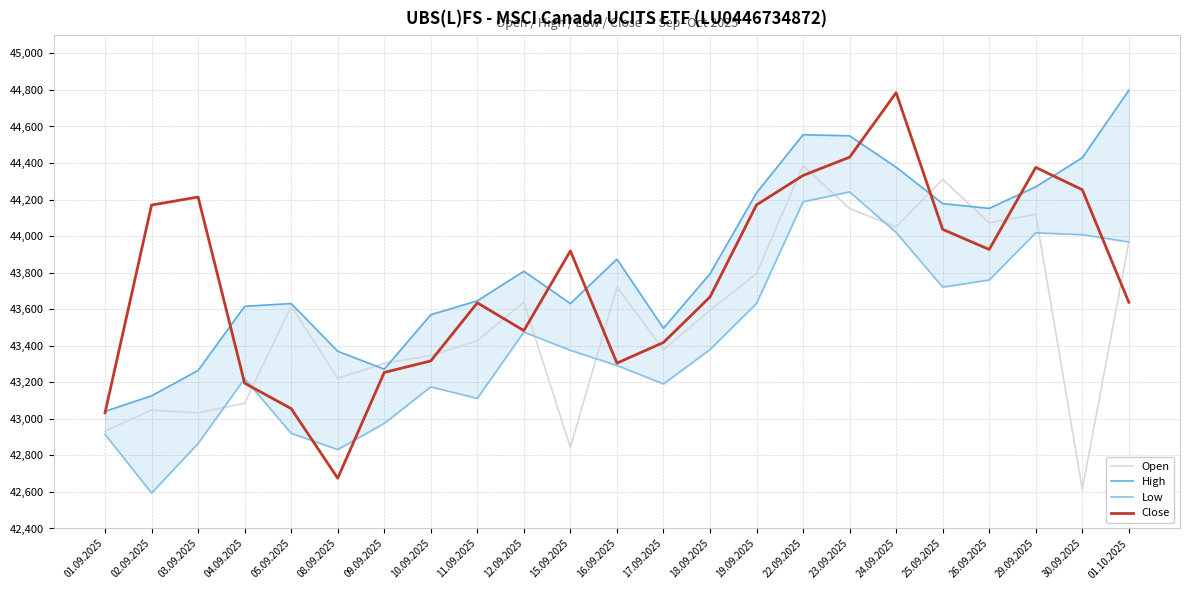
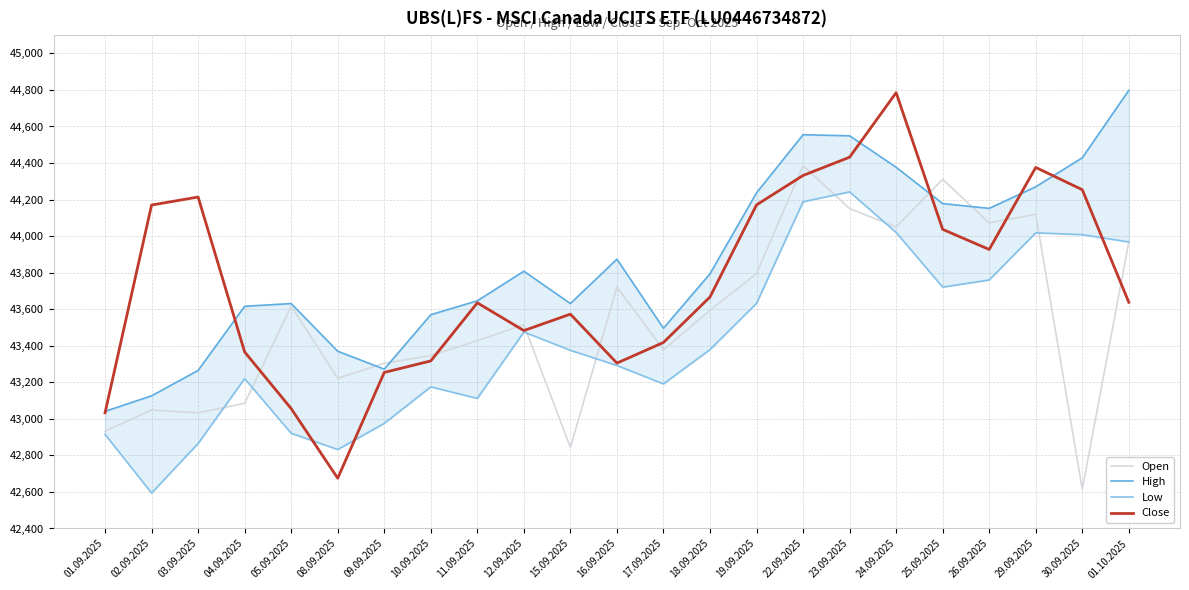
  {
    "Open": {
      "01.09.2025": "42,930",
      "02.09.2025": "43,050",
      "03.09.2025": "43,030",
      "04.09.2025": "43,090",
      "05.09.2025": "43,620",
      "08.09.2025": "43,220",
      "09.09.2025": "43,300",
      "10.09.2025": "43,350",
      "11.09.2025": "43,430",
-     "12.09.2025": "43,640",
+     "12.09.2025": "43,520",
      "15.09.2025": "42,840",
      "16.09.2025": "43,720",
      "17.09.2025": "43,380",
      "18.09.2025": "43,590",
      "19.09.2025": "43,800",
      "22.09.2025": "44,390",
      "23.09.2025": "44,150",
      "24.09.2025": "44,050",
      "25.09.2025": "44,310",
      "26.09.2025": "44,070",
      "29.09.2025": "44,120",
      "30.09.2025": "42,620"
    },
    "Close": {
      "02.09.2025": "44,170",
      "03.09.2025": "44,210",
-     "04.09.2025": "43,200",
+     "04.09.2025": "43,370",
      "05.09.2025": "43,060",
      "08.09.2025": "42,680",
      "09.09.2025": "43,250",
      "10.09.2025": "43,320",
-     "15.09.2025": "43,920",
+     "15.09.2025": "43,570",
      "17.09.2025": "43,420",
      "18.09.2025": "43,670",
      "19.09.2025": "44,170",
      "22.09.2025": "44,330",
      "23.09.2025": "44,430",
      "24.09.2025": "44,790",
      "25.09.2025": "44,040",
      "26.09.2025": "43,930",
      "29.09.2025": "44,380",
      "30.09.2025": "44,250",
      "01.10.2025": "43,640"
    }
  }
